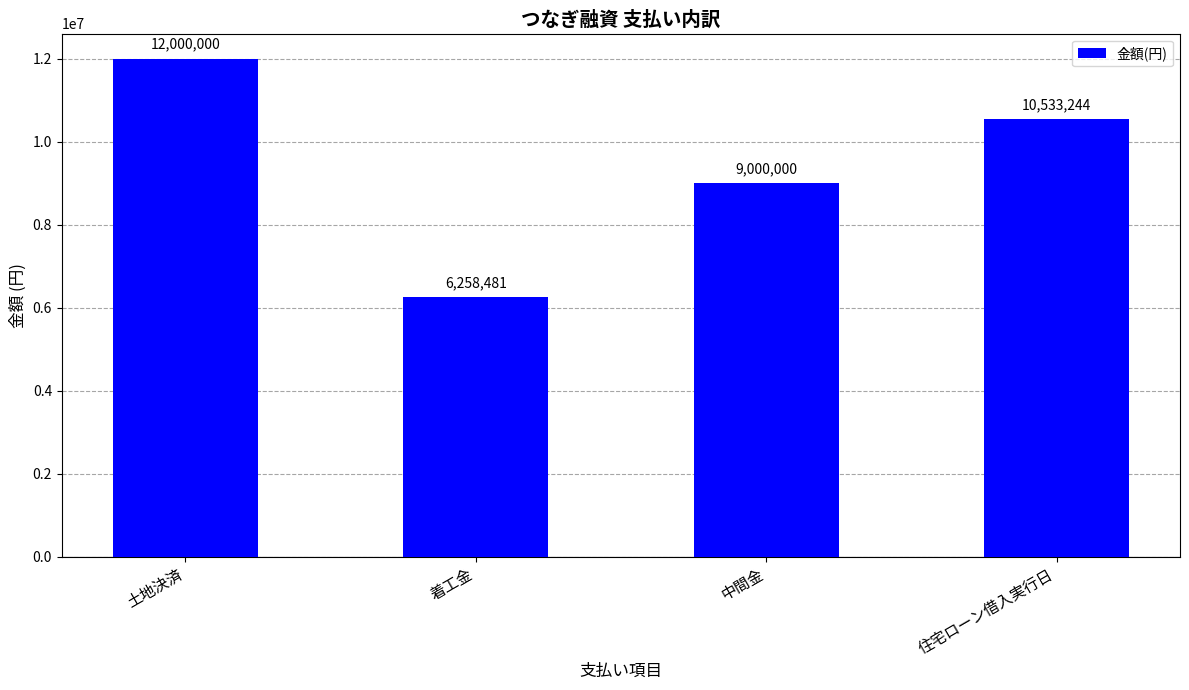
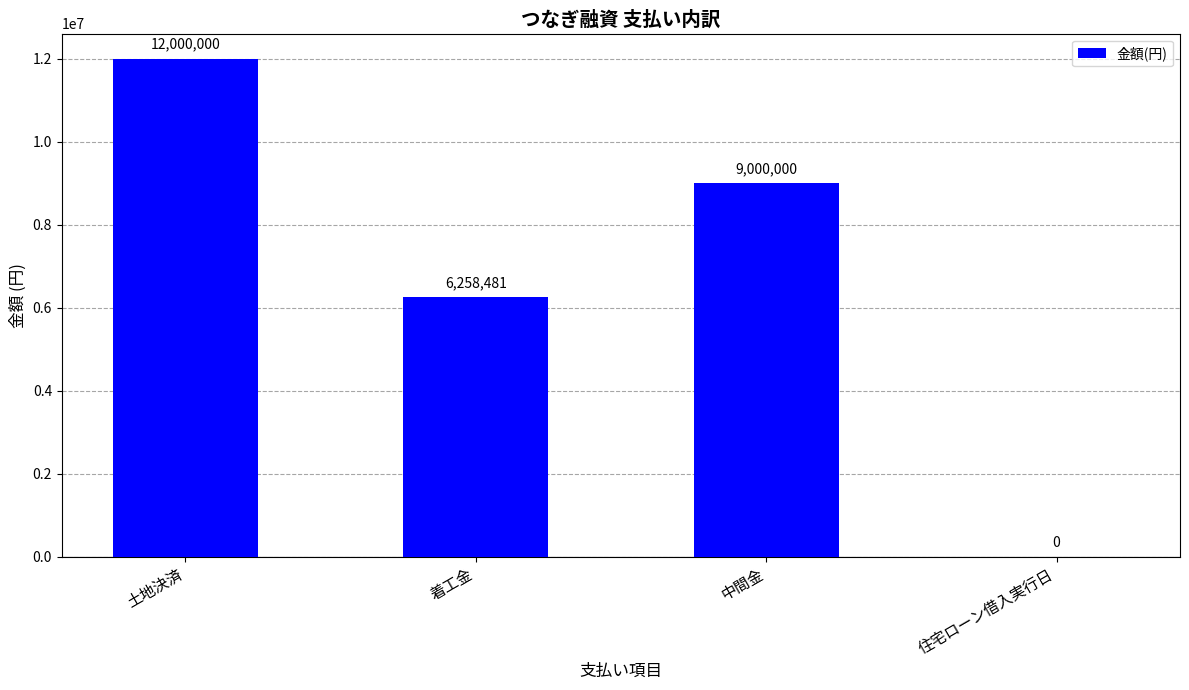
  {
    "土地決済": "12,000,000",
    "着工金": "6,258,481",
    "中間金": "9,000,000",
-   "住宅ローン借入実行日": "10,533,244"
+   "住宅ローン借入実行日": "0"
  }
